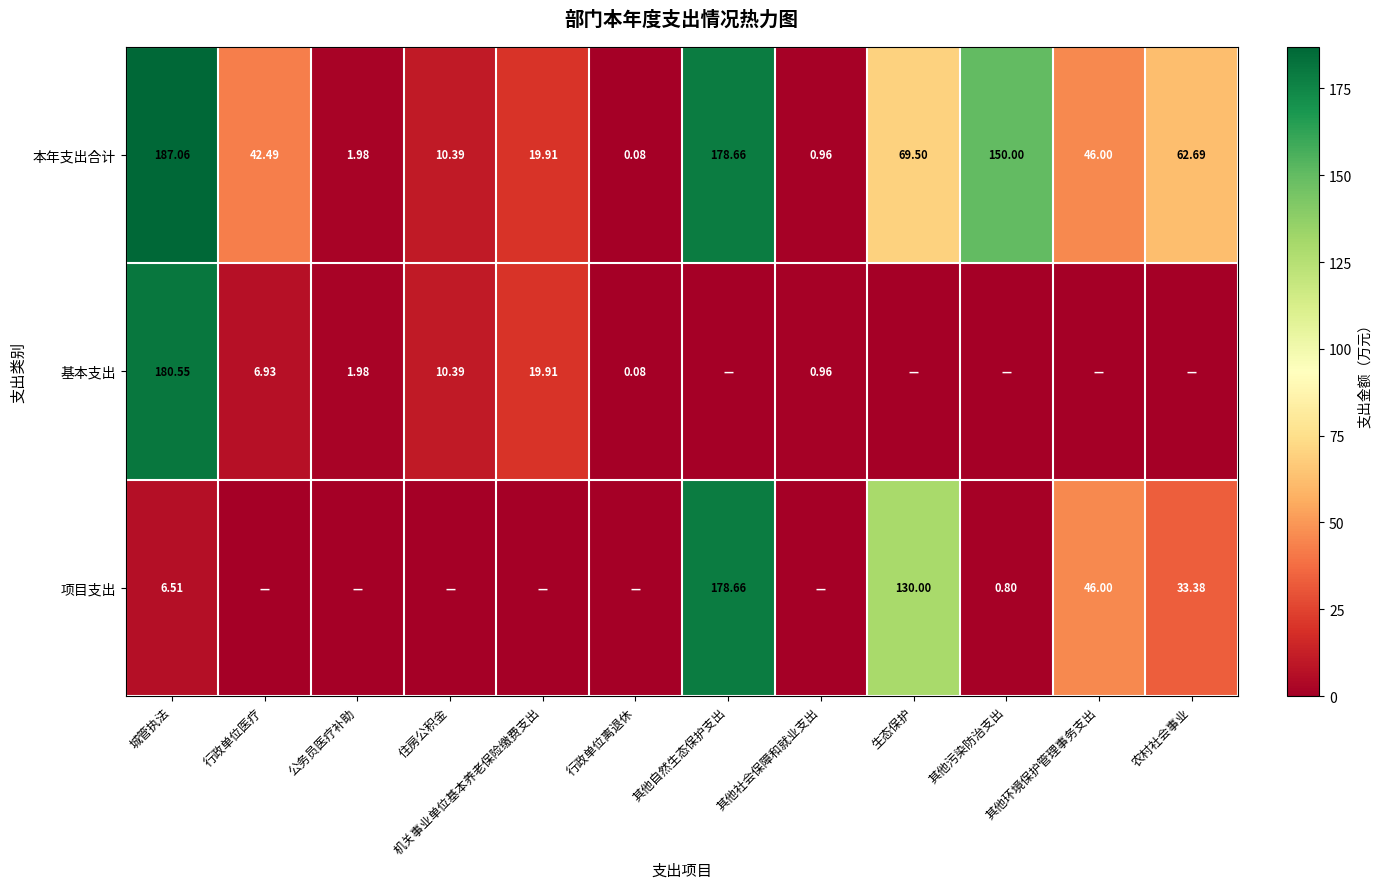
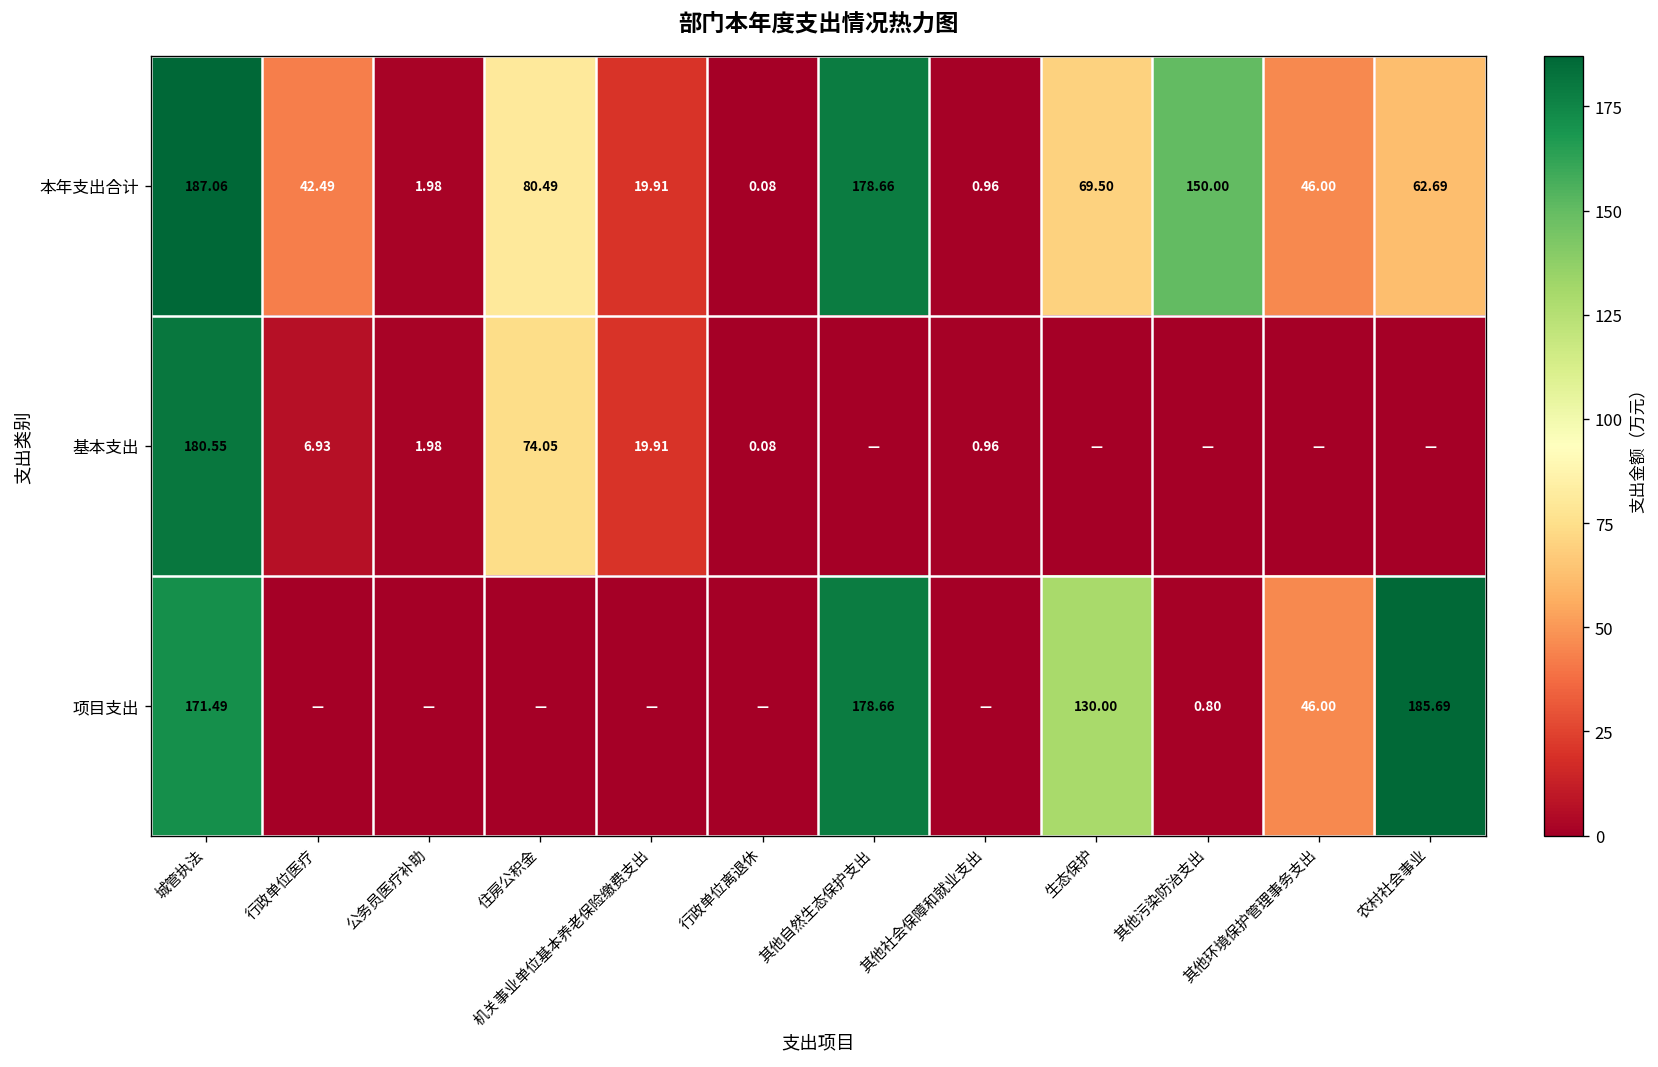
  {
    "本年支出合计": {
      "城管执法": 187.06,
      "行政单位医疗": 42.49,
      "公务员医疗补助": 1.98,
-     "住房公积金": 10.39,
+     "住房公积金": 80.49,
      "机关事业单位基本养老保险缴费支出": 19.91,
      "行政单位离退休": 0.08,
      "其他自然生态保护支出": 178.66,
      "其他社会保障和就业支出": 0.96,
      "生态保护": 69.50,
      "其他污染防治支出": 150.00,
      "其他环境保护管理事务支出": 46.00,
      "农村社会事业": 62.69
    },
    "基本支出": {
      "城管执法": 180.55,
      "行政单位医疗": 6.93,
      "公务员医疗补助": 1.98,
-     "住房公积金": 10.39,
+     "住房公积金": 74.05,
      "机关事业单位基本养老保险缴费支出": 19.91,
      "行政单位离退休": 0.08,
      "其他社会保障和就业支出": 0.96
    },
    "项目支出": {
-     "城管执法": 6.51,
+     "城管执法": 171.49,
      "其他自然生态保护支出": 178.66,
      "生态保护": 130.00,
      "其他污染防治支出": 0.80,
      "其他环境保护管理事务支出": 46.00,
-     "农村社会事业": 33.38
+     "农村社会事业": 185.69
    }
  }
